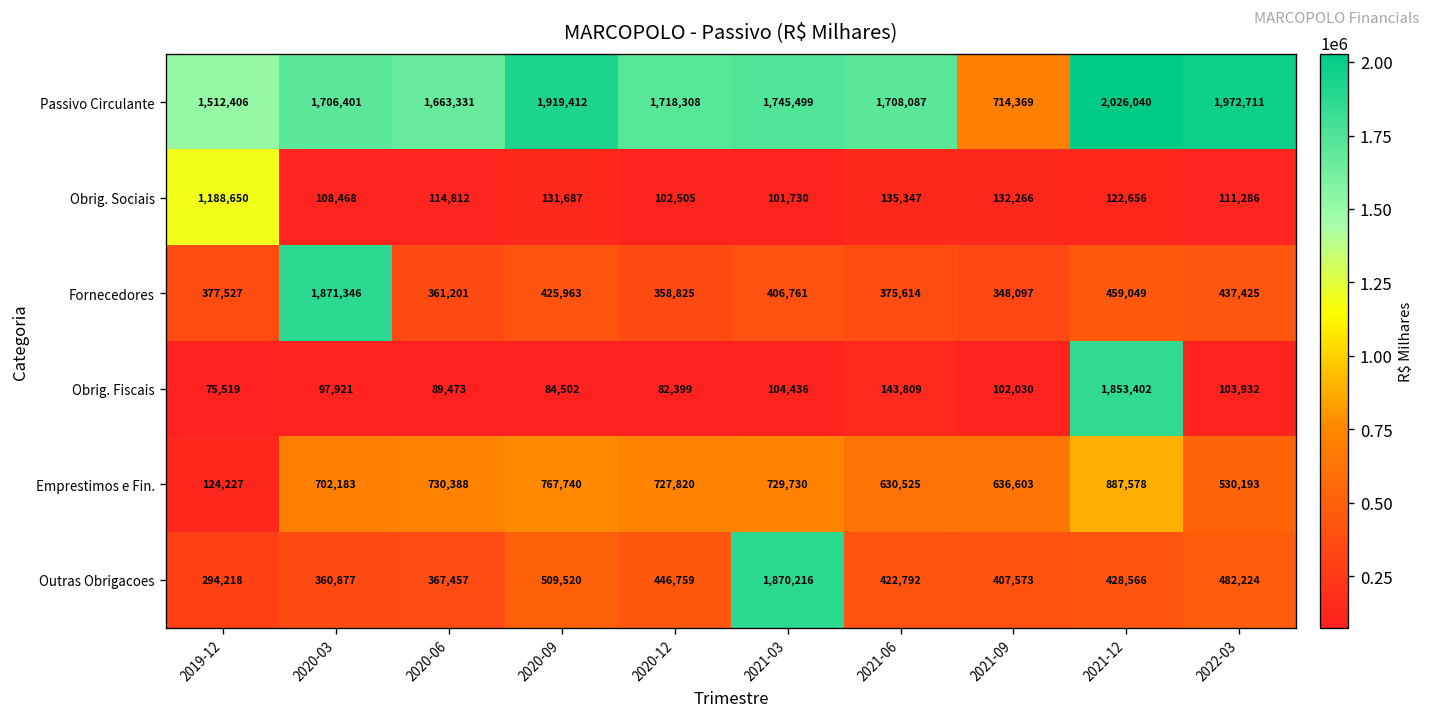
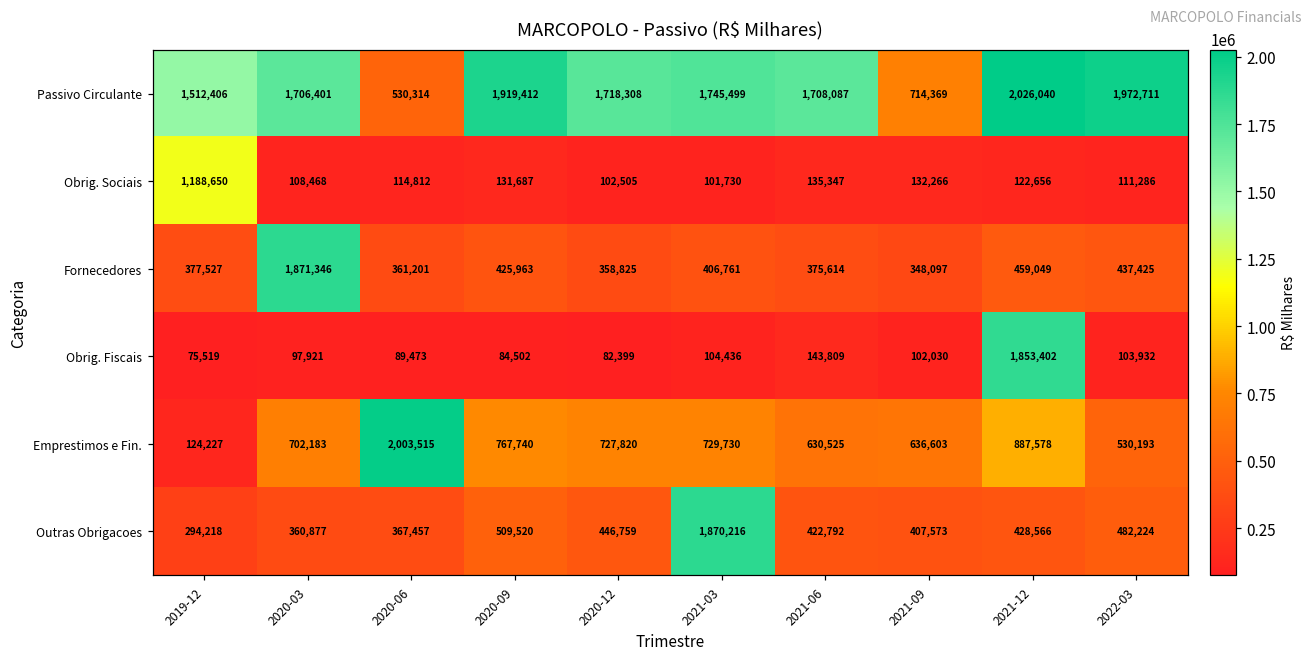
  {
    "Passivo Circulante": {
      "2019-12": "1,512,406",
      "2020-03": "1,706,401",
-     "2020-06": "1,663,331",
+     "2020-06": "530,314",
      "2020-09": "1,919,412",
      "2020-12": "1,718,308",
      "2021-03": "1,745,499",
      "2021-06": "1,708,087",
      "2021-09": "714,369",
      "2021-12": "2,026,040",
      "2022-03": "1,972,711"
    },
    "Obrig. Sociais": {
      "2019-12": "1,188,650",
      "2020-03": "108,468",
      "2020-06": "114,812",
      "2020-09": "131,687",
      "2020-12": "102,505",
      "2021-03": "101,730",
      "2021-06": "135,347",
      "2021-09": "132,266",
      "2021-12": "122,656",
      "2022-03": "111,286"
    },
    "Fornecedores": {
      "2019-12": "377,527",
      "2020-03": "1,871,346",
      "2020-06": "361,201",
      "2020-09": "425,963",
      "2020-12": "358,825",
      "2021-03": "406,761",
      "2021-06": "375,614",
      "2021-09": "348,097",
      "2021-12": "459,049",
      "2022-03": "437,425"
    },
    "Obrig. Fiscais": {
      "2019-12": "75,519",
      "2020-03": "97,921",
      "2020-06": "89,473",
      "2020-09": "84,502",
      "2020-12": "82,399",
      "2021-03": "104,436",
      "2021-06": "143,809",
      "2021-09": "102,030",
      "2021-12": "1,853,402",
      "2022-03": "103,932"
    },
    "Emprestimos e Fin.": {
      "2019-12": "124,227",
      "2020-03": "702,183",
-     "2020-06": "730,388",
+     "2020-06": "2,003,515",
      "2020-09": "767,740",
      "2020-12": "727,820",
      "2021-03": "729,730",
      "2021-06": "630,525",
      "2021-09": "636,603",
      "2021-12": "887,578",
      "2022-03": "530,193"
    },
    "Outras Obrigacoes": {
      "2019-12": "294,218",
      "2020-03": "360,877",
      "2020-06": "367,457",
      "2020-09": "509,520",
      "2020-12": "446,759",
      "2021-03": "1,870,216",
      "2021-06": "422,792",
      "2021-09": "407,573",
      "2021-12": "428,566",
      "2022-03": "482,224"
    }
  }
